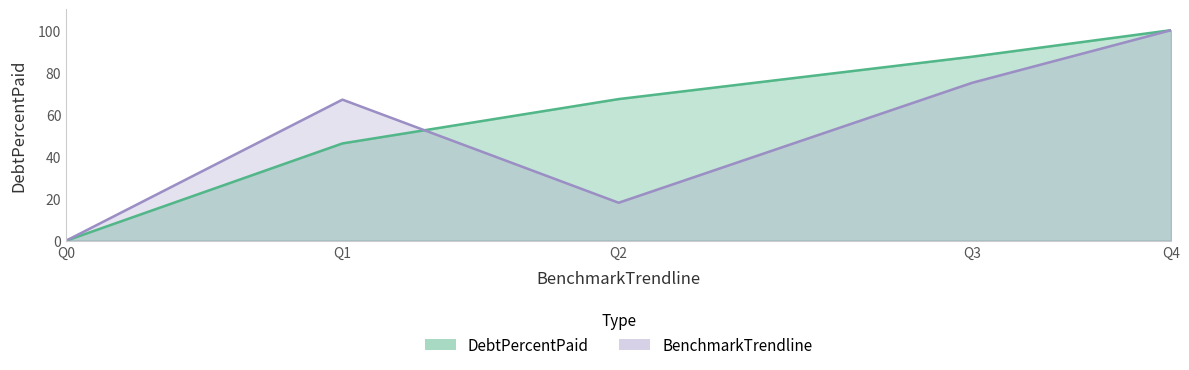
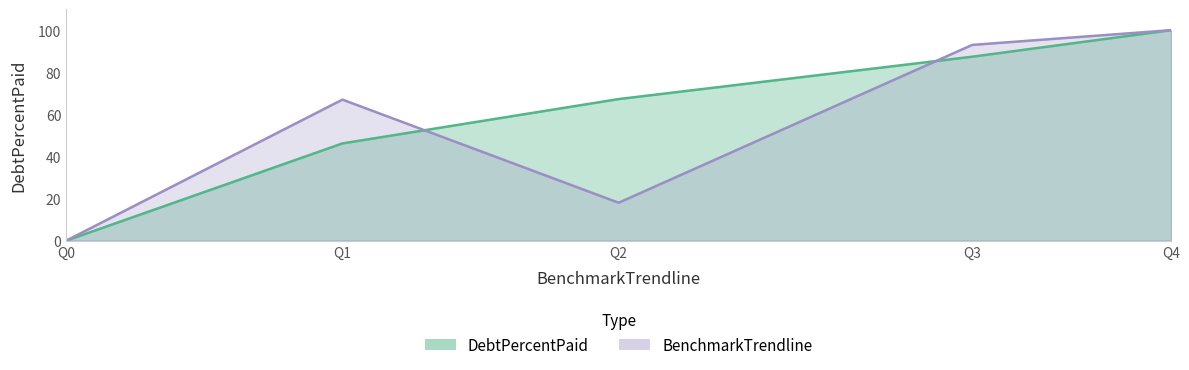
  {
    "DebtPercentPaid": {
      "Q1": 46,
      "Q2": 67,
      "Q3": 87
    },
    "BenchmarkTrendline": {
      "Q1": 67,
      "Q2": 18,
-     "Q3": 75
+     "Q3": 93
    }
  }
